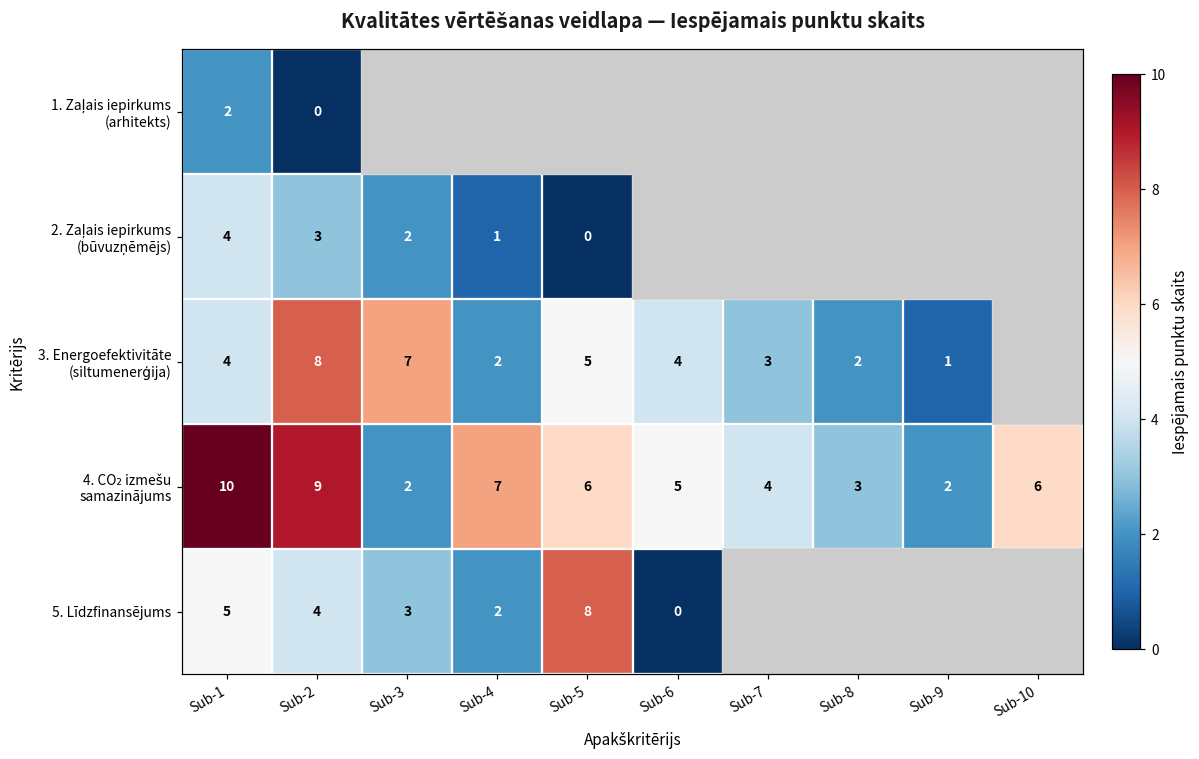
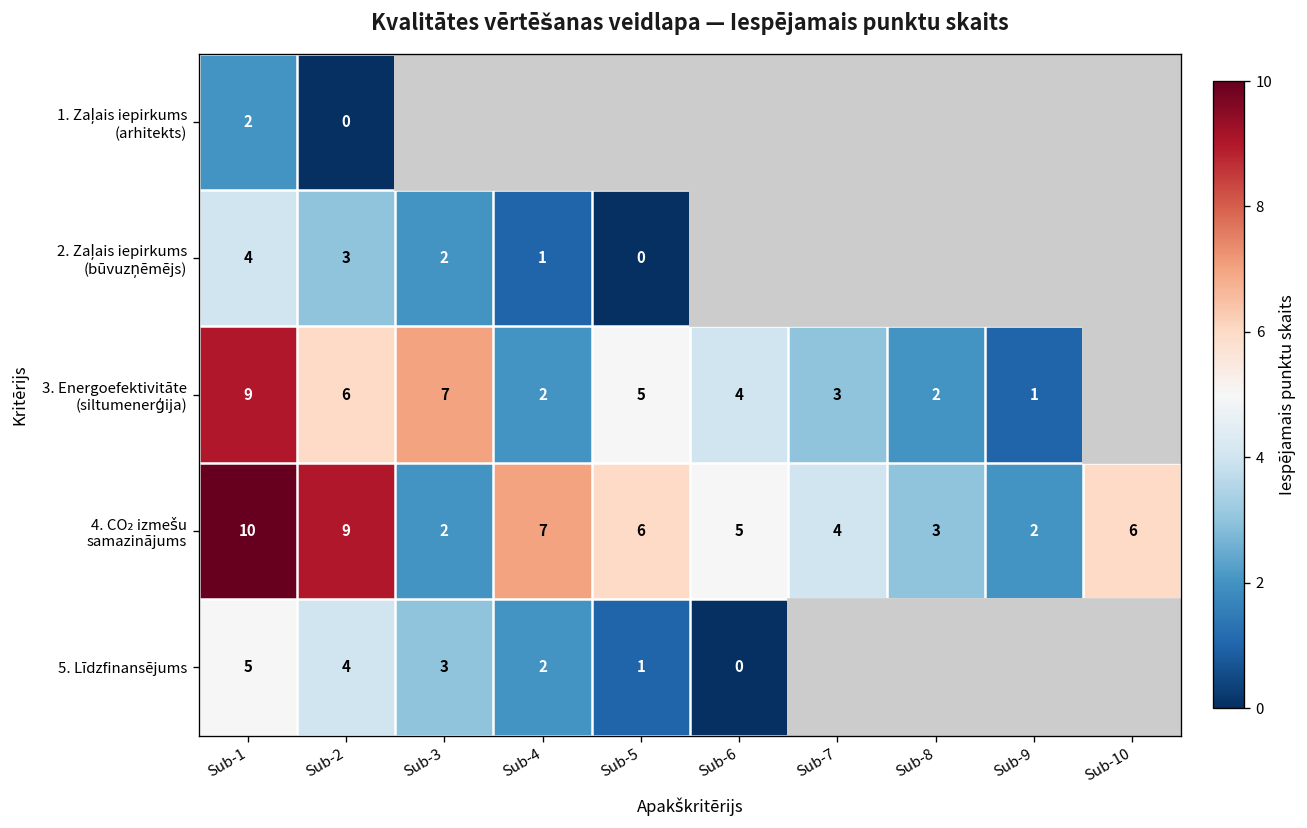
  {
    "1. Zaļais iepirkums (arhitekts)": {
      "Sub-1": 2,
      "Sub-2": 0
    },
    "2. Zaļais iepirkums (būvuzņēmējs)": {
      "Sub-1": 4,
      "Sub-2": 3,
      "Sub-3": 2,
      "Sub-4": 1,
      "Sub-5": 0
    },
    "3. Energoefektivitāte (siltumenerģija)": {
-     "Sub-1": 4,
-     "Sub-2": 8,
+     "Sub-1": 9,
+     "Sub-2": 6,
      "Sub-3": 7,
      "Sub-4": 2,
      "Sub-5": 5,
      "Sub-6": 4,
      "Sub-7": 3,
      "Sub-8": 2,
      "Sub-9": 1
    },
    "4. CO₂ izmešu samazinājums": {
      "Sub-1": 10,
      "Sub-2": 9,
      "Sub-3": 2,
      "Sub-4": 7,
      "Sub-5": 6,
      "Sub-6": 5,
      "Sub-7": 4,
      "Sub-8": 3,
      "Sub-9": 2,
      "Sub-10": 6
    },
    "5. Līdzfinansējums": {
      "Sub-1": 5,
      "Sub-2": 4,
      "Sub-3": 3,
      "Sub-4": 2,
-     "Sub-5": 8,
+     "Sub-5": 1,
      "Sub-6": 0
    }
  }
